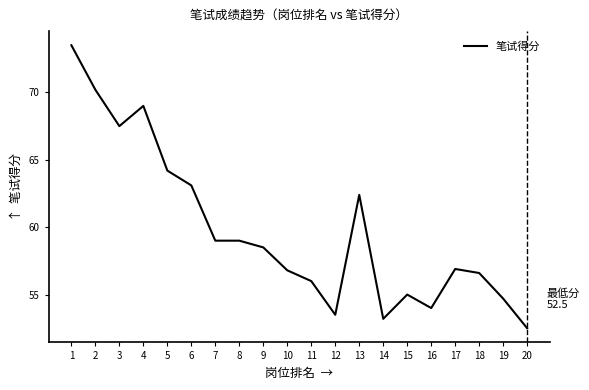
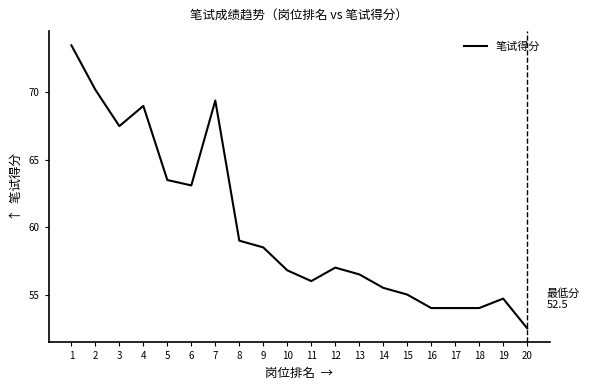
  {
    "1": 73.5,
    "2": 70.2,
    "3": 67.5,
    "4": 69.0,
-   "5": 64.2,
+   "5": 63.5,
    "6": 63.1,
-   "7": 59.0,
+   "7": 69.4,
    "8": 59.0,
    "9": 58.5,
    "10": 56.8,
    "11": 56.0,
-   "12": 53.5,
-   "13": 62.4,
-   "14": 53.2,
+   "12": 57.0,
+   "13": 56.5,
+   "14": 55.5,
    "15": 55.0,
    "16": 54.0,
-   "17": 56.9,
-   "18": 56.6,
+   "17": 54.0,
+   "18": 54.0,
    "19": 54.7,
    "20": 52.5
  }
